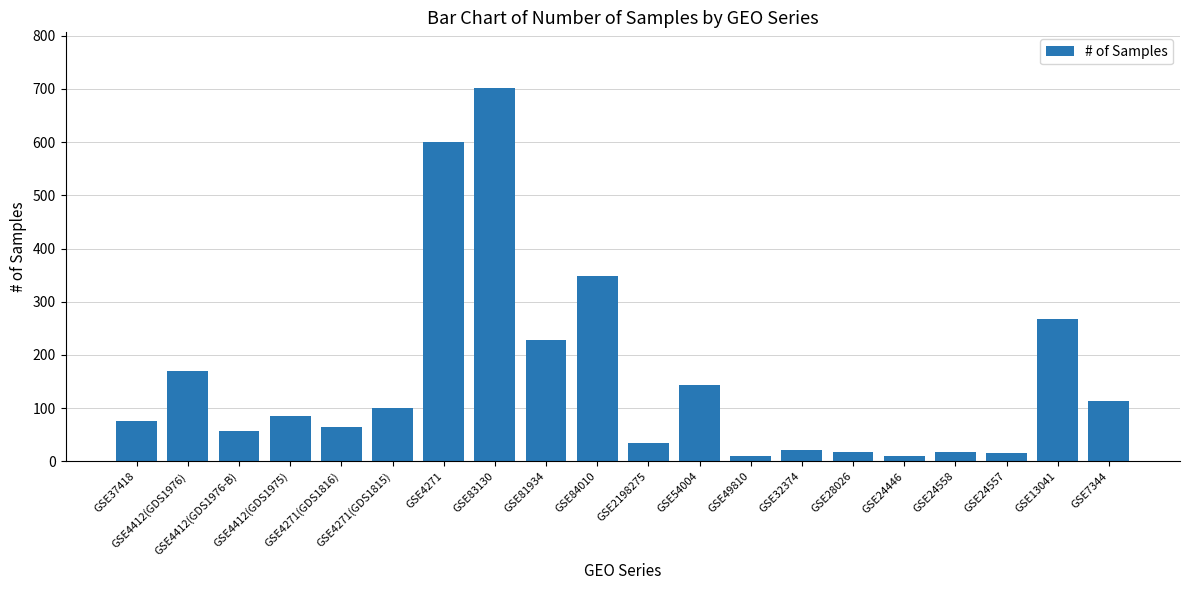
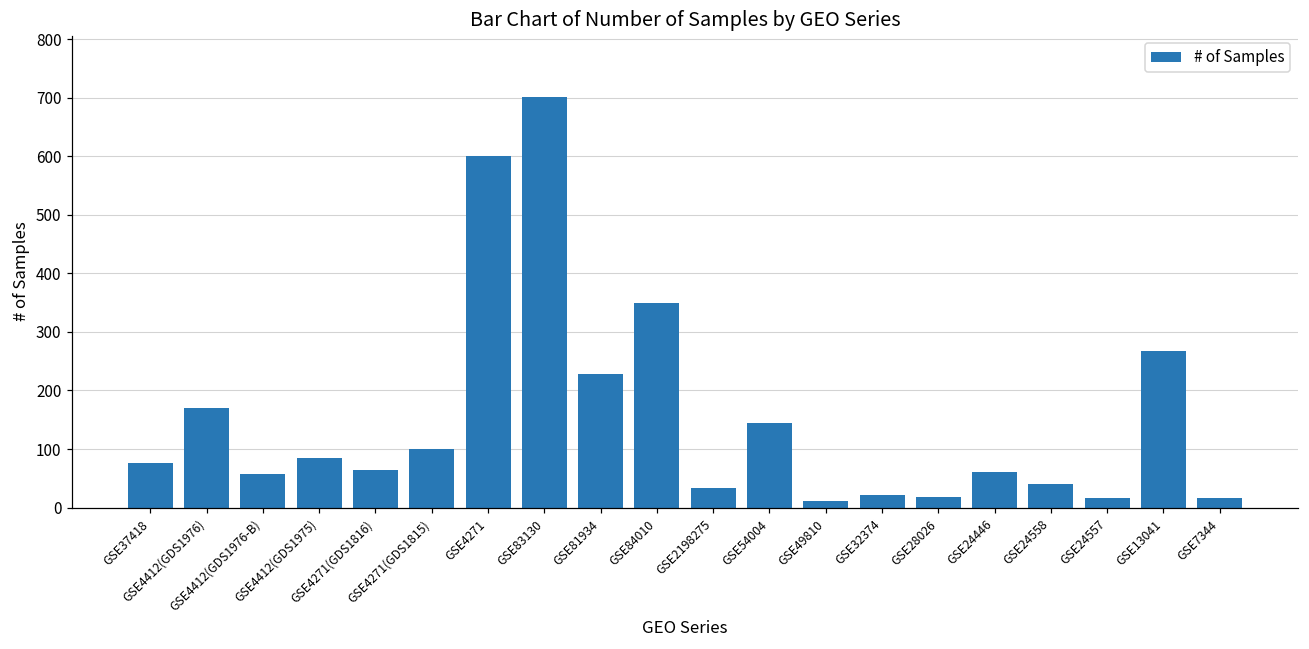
  {
    "GSE37418": 80,
    "GSE4412(GDS1976)": 170,
    "GSE4412(GDS1976-B)": 60,
    "GSE4412(GDS1975)": 90,
    "GSE4271(GDS1816)": 60,
    "GSE4271(GDS1815)": 100,
    "GSE4271": 600,
    "GSE83130": 700,
    "GSE81934": 230,
    "GSE84010": 350,
    "GSE2198275": 30,
    "GSE54004": 140,
    "GSE49810": 10,
    "GSE32374": 20,
    "GSE28026": 20,
-   "GSE24446": 10,
-   "GSE24558": 20,
+   "GSE24446": 60,
+   "GSE24558": 40,
    "GSE24557": 20,
    "GSE13041": 270,
-   "GSE7344": 110
+   "GSE7344": 20
  }
